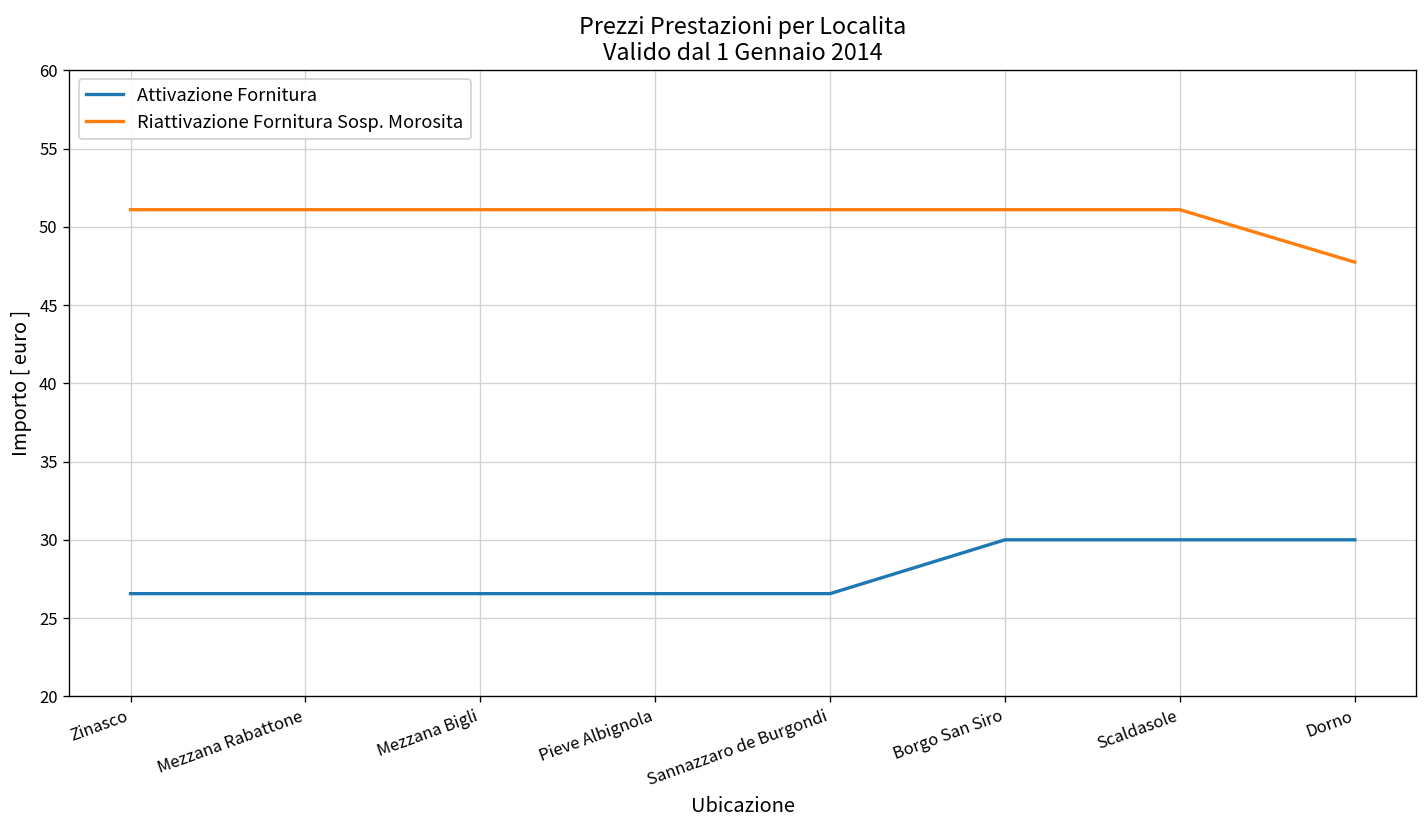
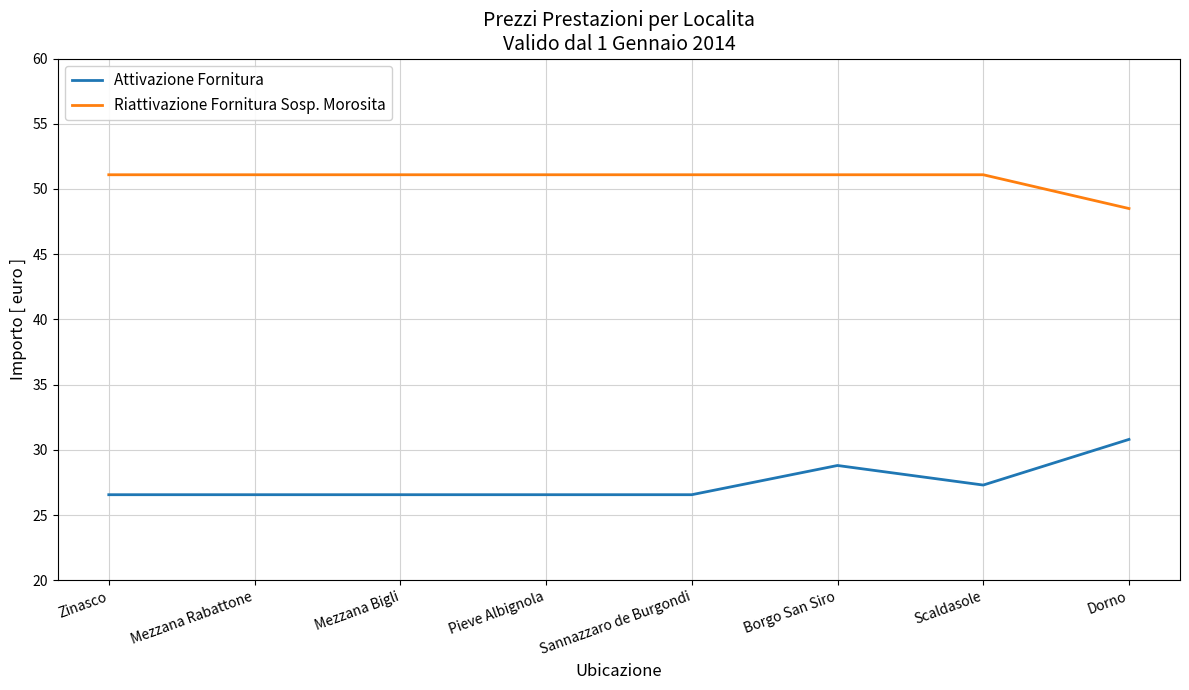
  {
    "Attivazione Fornitura": {
      "Zinasco": 26.6,
      "Mezzana Rabattone": 26.6,
      "Mezzana Bigli": 26.6,
      "Pieve Albignola": 26.6,
      "Sannazzaro de Burgondi": 26.6,
-     "Borgo San Siro": 30.0,
-     "Scaldasole": 30.0,
-     "Dorno": 30.0
+     "Borgo San Siro": 28.8,
+     "Scaldasole": 27.3,
+     "Dorno": 30.8
    },
    "Riattivazione Fornitura Sosp. Morosita": {
      "Zinasco": 51.1,
      "Mezzana Rabattone": 51.1,
      "Mezzana Bigli": 51.1,
      "Pieve Albignola": 51.1,
      "Sannazzaro de Burgondi": 51.1,
      "Borgo San Siro": 51.1,
      "Scaldasole": 51.1,
-     "Dorno": 47.7
+     "Dorno": 48.5
    }
  }
